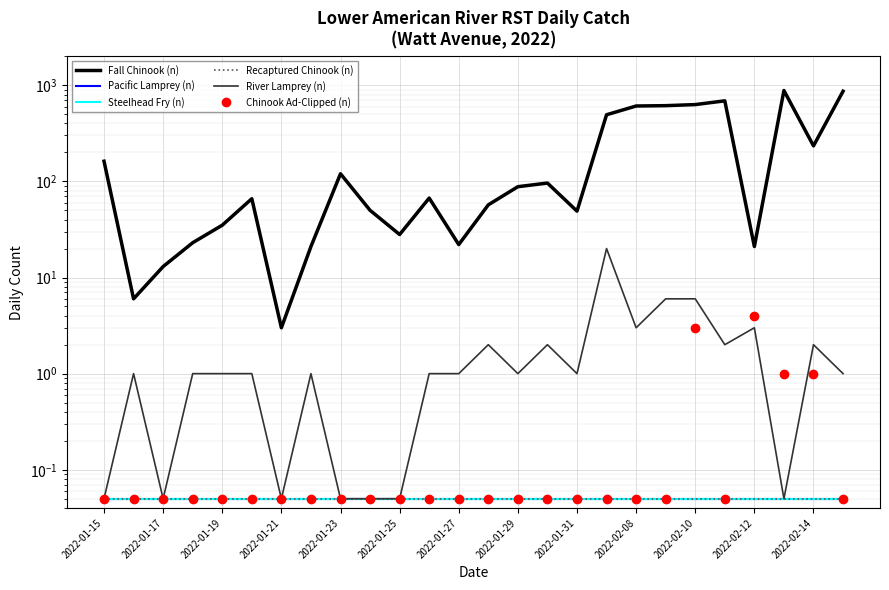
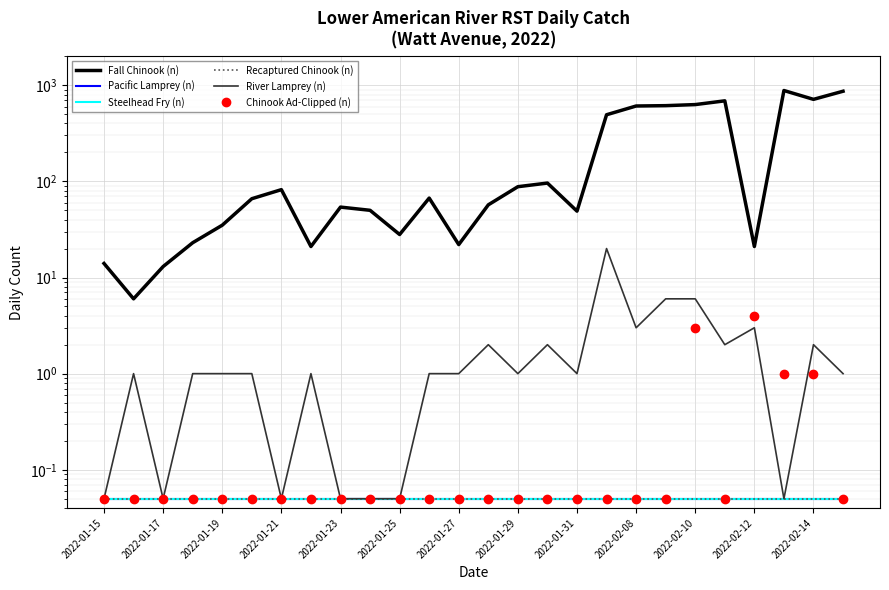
  {
    "Fall Chinook (n)": {
-     "2022-01-15": 160,
+     "2022-01-15": 14,
      "2022-01-17": 13,
      "2022-01-19": 35,
-     "2022-01-21": 3,
-     "2022-01-23": 120,
+     "2022-01-21": 80,
+     "2022-01-23": 50,
      "2022-01-25": 28,
      "2022-01-27": 22,
      "2022-01-29": 90,
      "2022-01-31": 50,
      "2022-02-08": 600,
      "2022-02-10": 600,
      "2022-02-12": 21,
-     "2022-02-14": 230
+     "2022-02-14": 700
    },
    "Chinook Ad-Clipped (n)": {
      "2022-02-10": 3,
      "2022-02-12": 4,
      "2022-02-14": 1
    }
  }
